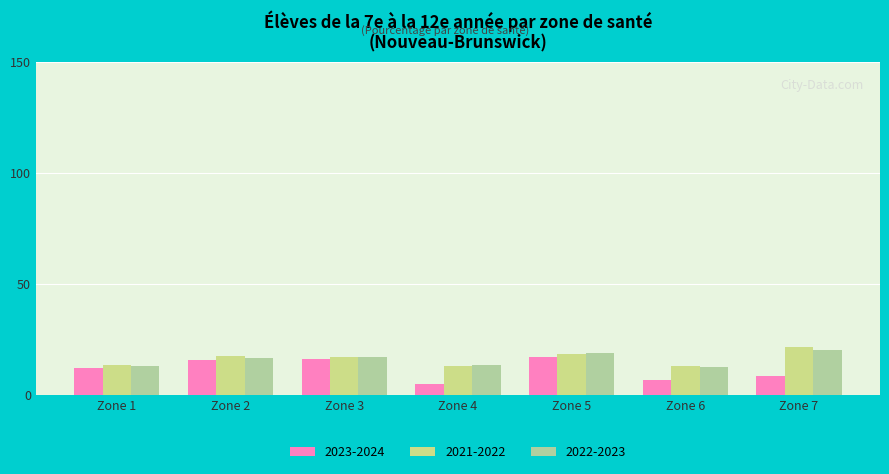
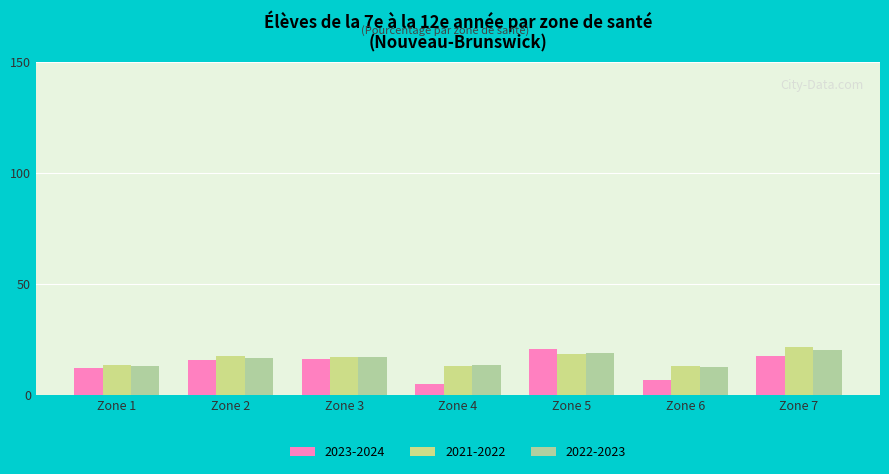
  {
    "2023-2024": {
      "Zone 1": 12,
      "Zone 2": 16,
      "Zone 3": 16,
      "Zone 4": 5,
-     "Zone 5": 17,
+     "Zone 5": 21,
      "Zone 6": 7,
-     "Zone 7": 8
+     "Zone 7": 18
    }
  }
